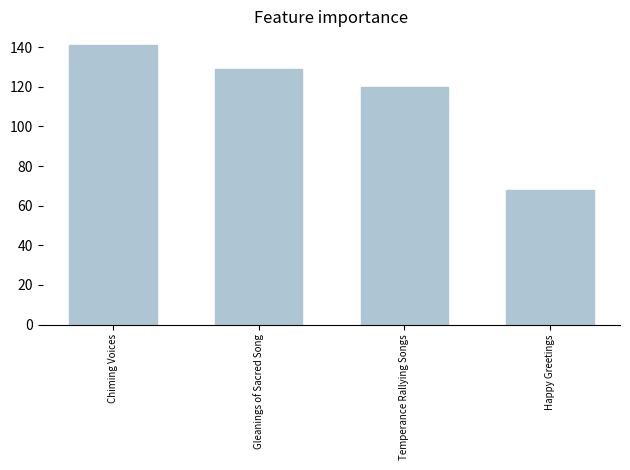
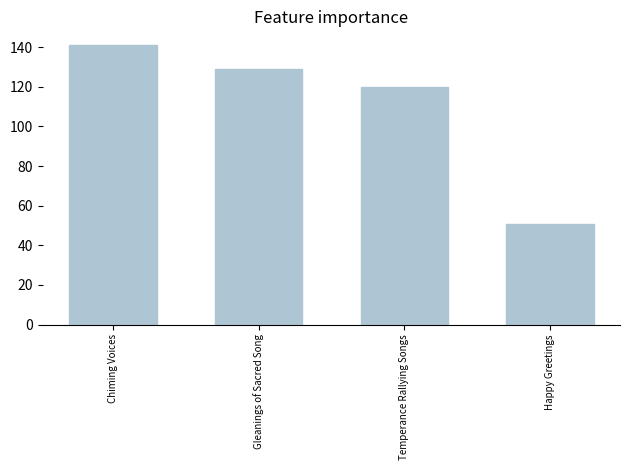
  {
    "Chiming Voices": 141,
    "Gleanings of Sacred Song": 129,
    "Temperance Rallying Songs": 120,
-   "Happy Greetings": 68
+   "Happy Greetings": 51
  }
